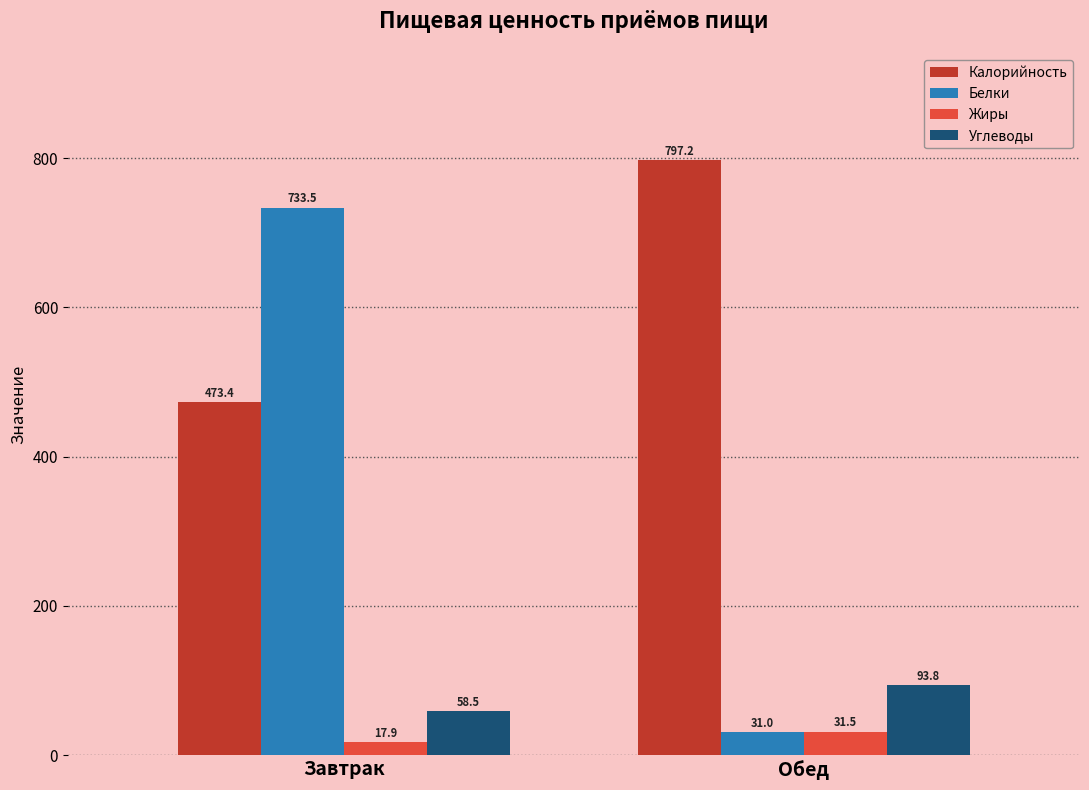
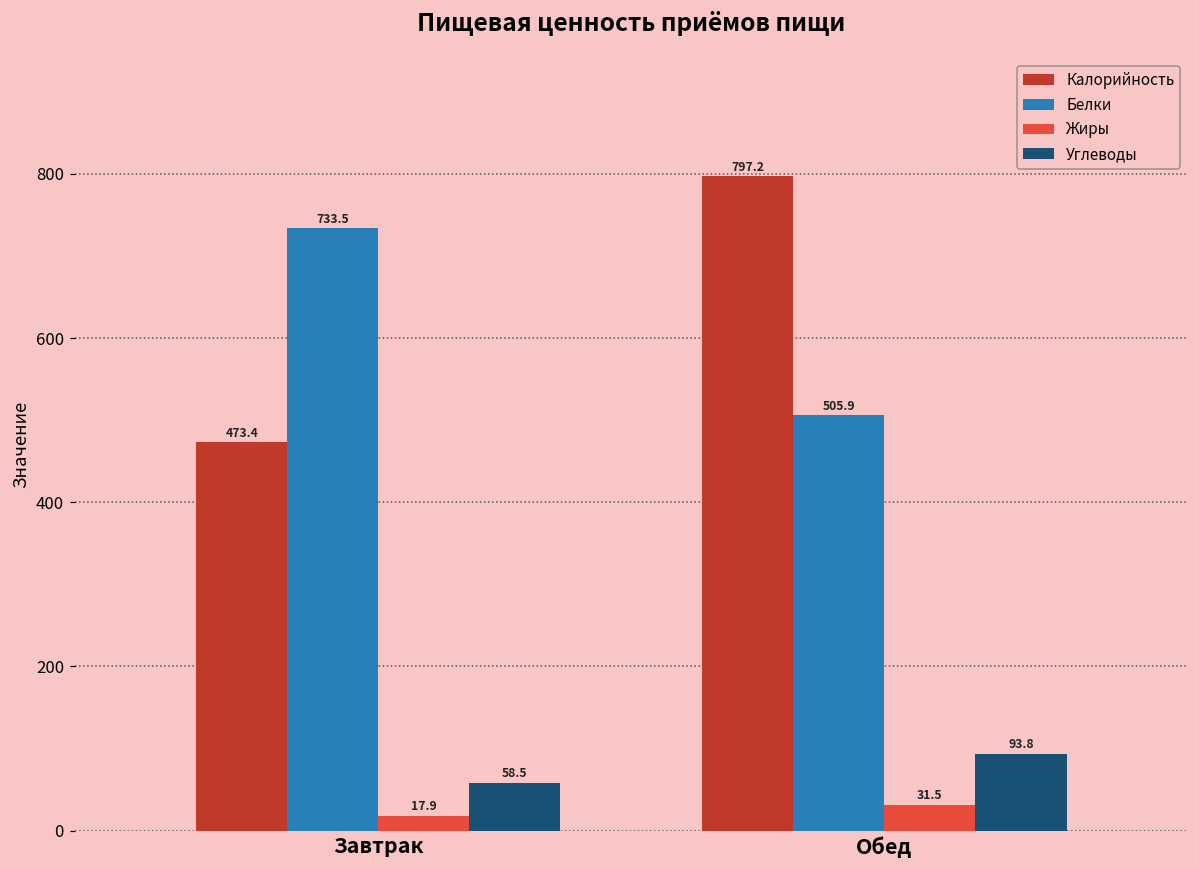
  {
    "Белки": {
      "Завтрак": 733.5,
-     "Обед": 31.0
+     "Обед": 505.9
    },
    "Углеводы": {
      "Завтрак": 58.5,
      "Обед": 93.8
    }
  }
